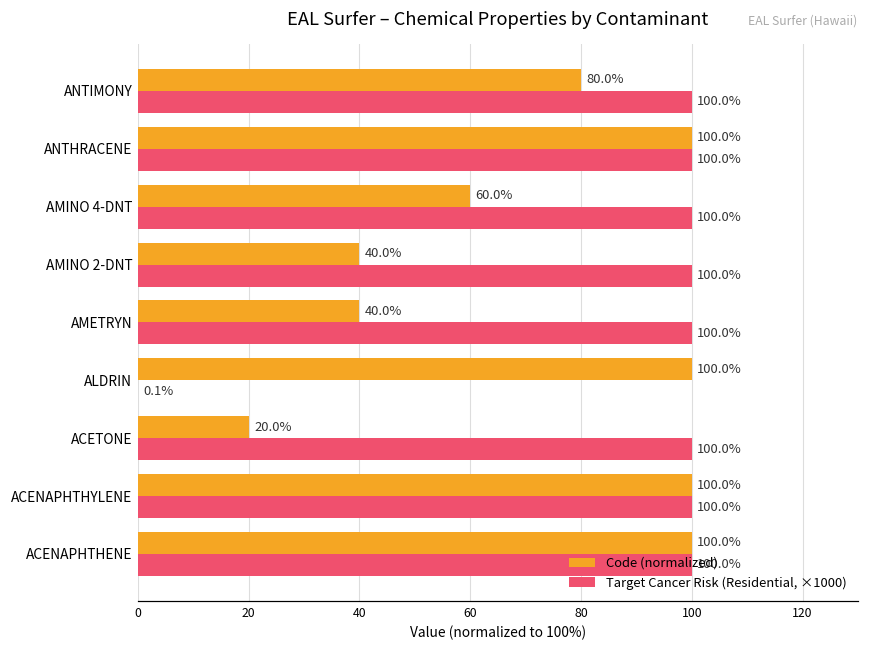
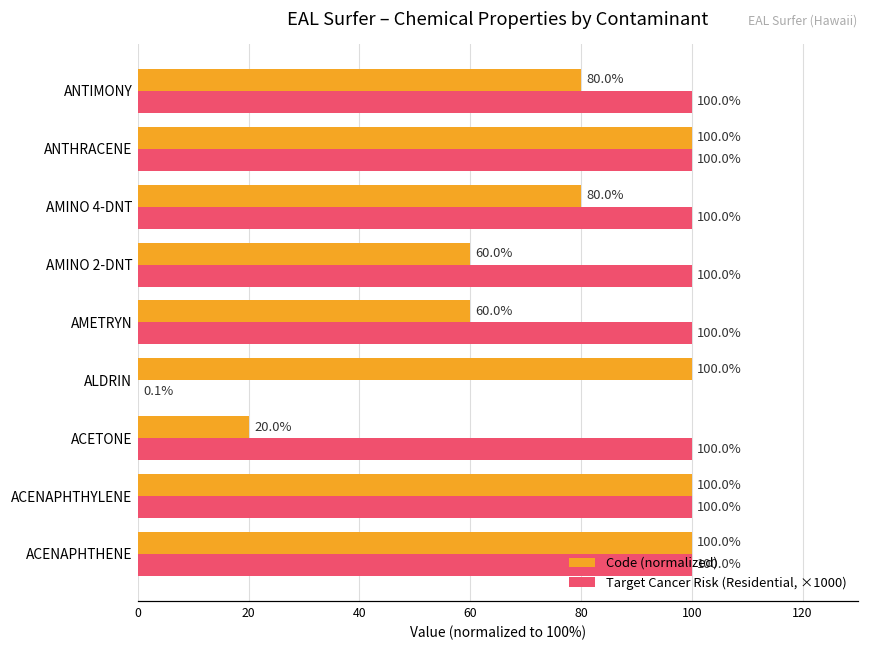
  {
    "Code (normalized)": {
      "ANTIMONY": "80.0%",
      "ANTHRACENE": "100.0%",
-     "AMINO 4-DNT": "60.0%",
-     "AMINO 2-DNT": "40.0%",
-     "AMETRYN": "40.0%",
+     "AMINO 4-DNT": "80.0%",
+     "AMINO 2-DNT": "60.0%",
+     "AMETRYN": "60.0%",
      "ALDRIN": "100.0%",
      "ACETONE": "20.0%",
      "ACENAPHTHYLENE": "100.0%",
      "ACENAPHTHENE": "100.0%"
    },
    "Target Cancer Risk (Residential, ×1000)": {
      "ANTIMONY": "100.0%",
      "ANTHRACENE": "100.0%",
      "AMINO 4-DNT": "100.0%",
      "AMINO 2-DNT": "100.0%",
      "AMETRYN": "100.0%",
      "ALDRIN": "0.1%",
      "ACETONE": "100.0%",
      "ACENAPHTHYLENE": "100.0%",
      "ACENAPHTHENE": "100.0%"
    }
  }
